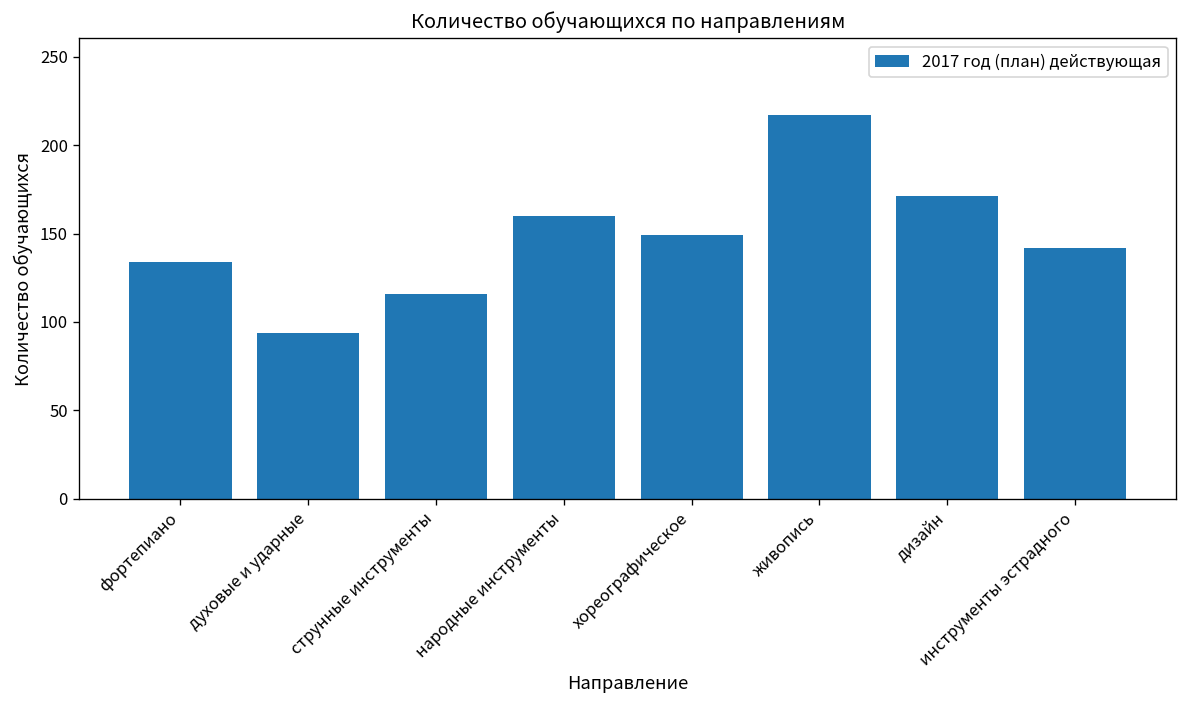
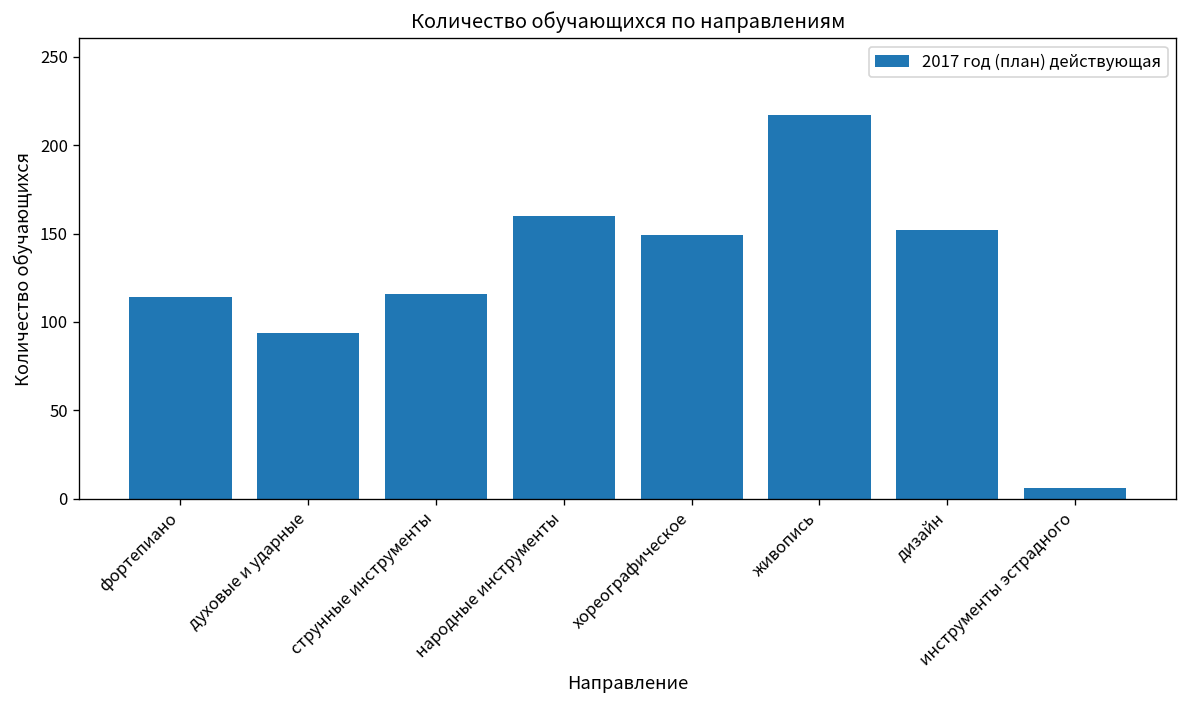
  {
-   "фортепиано": 134,
+   "фортепиано": 114,
    "духовые и ударные": 94,
    "струнные инструменты": 116,
    "народные инструменты": 160,
    "хореографическое": 149,
    "живопись": 217,
-   "дизайн": 171,
-   "инструменты эстрадного": 142
+   "дизайн": 152,
+   "инструменты эстрадного": 6
  }
